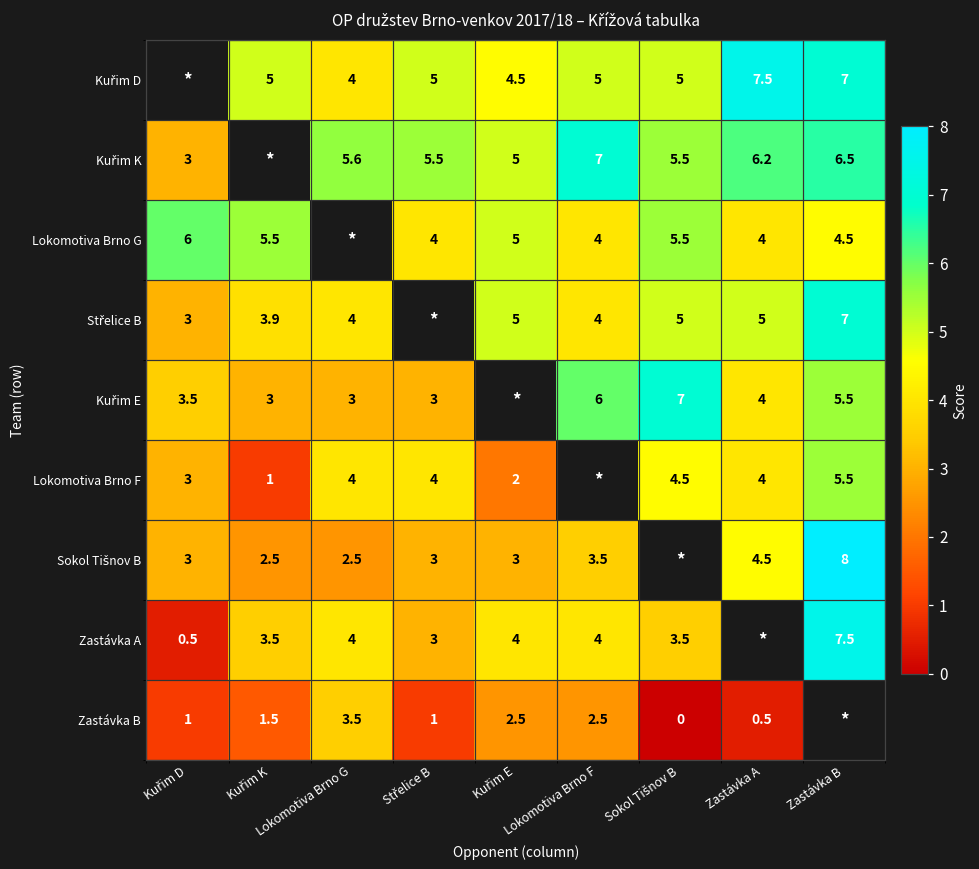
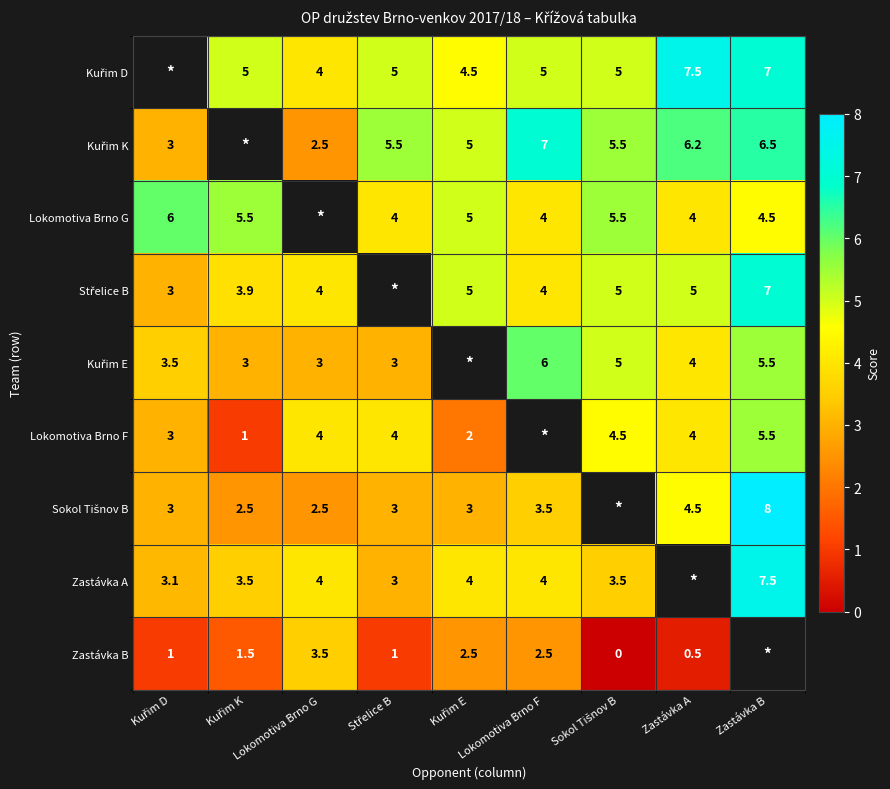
  {
    "Kuřim D": {
      "Kuřim K": 5,
      "Lokomotiva Brno G": 4,
      "Střelice B": 5,
      "Kuřim E": 4.5,
      "Lokomotiva Brno F": 5,
      "Sokol Tišnov B": 5,
      "Zastávka A": 7.5,
      "Zastávka B": 7
    },
    "Kuřim K": {
      "Kuřim D": 3,
-     "Lokomotiva Brno G": 5.6,
+     "Lokomotiva Brno G": 2.5,
      "Střelice B": 5.5,
      "Kuřim E": 5,
      "Lokomotiva Brno F": 7,
      "Sokol Tišnov B": 5.5,
      "Zastávka A": 6.2,
      "Zastávka B": 6.5
    },
    "Lokomotiva Brno G": {
      "Kuřim D": 6,
      "Kuřim K": 5.5,
      "Střelice B": 4,
      "Kuřim E": 5,
      "Lokomotiva Brno F": 4,
      "Sokol Tišnov B": 5.5,
      "Zastávka A": 4,
      "Zastávka B": 4.5
    },
    "Střelice B": {
      "Kuřim D": 3,
      "Kuřim K": 3.9,
      "Lokomotiva Brno G": 4,
      "Kuřim E": 5,
      "Lokomotiva Brno F": 4,
      "Sokol Tišnov B": 5,
      "Zastávka A": 5,
      "Zastávka B": 7
    },
    "Kuřim E": {
      "Kuřim D": 3.5,
      "Kuřim K": 3,
      "Lokomotiva Brno G": 3,
      "Střelice B": 3,
      "Lokomotiva Brno F": 6,
-     "Sokol Tišnov B": 7,
+     "Sokol Tišnov B": 5,
      "Zastávka A": 4,
      "Zastávka B": 5.5
    },
    "Lokomotiva Brno F": {
      "Kuřim D": 3,
      "Kuřim K": 1,
      "Lokomotiva Brno G": 4,
      "Střelice B": 4,
      "Kuřim E": 2,
      "Sokol Tišnov B": 4.5,
      "Zastávka A": 4,
      "Zastávka B": 5.5
    },
    "Sokol Tišnov B": {
      "Kuřim D": 3,
      "Kuřim K": 2.5,
      "Lokomotiva Brno G": 2.5,
      "Střelice B": 3,
      "Kuřim E": 3,
      "Lokomotiva Brno F": 3.5,
      "Zastávka A": 4.5,
      "Zastávka B": 8
    },
    "Zastávka A": {
-     "Kuřim D": 0.5,
+     "Kuřim D": 3.1,
      "Kuřim K": 3.5,
      "Lokomotiva Brno G": 4,
      "Střelice B": 3,
      "Kuřim E": 4,
      "Lokomotiva Brno F": 4,
      "Sokol Tišnov B": 3.5,
      "Zastávka B": 7.5
    },
    "Zastávka B": {
      "Kuřim D": 1,
      "Kuřim K": 1.5,
      "Lokomotiva Brno G": 3.5,
      "Střelice B": 1,
      "Kuřim E": 2.5,
      "Lokomotiva Brno F": 2.5,
      "Sokol Tišnov B": 0,
      "Zastávka A": 0.5
    }
  }
